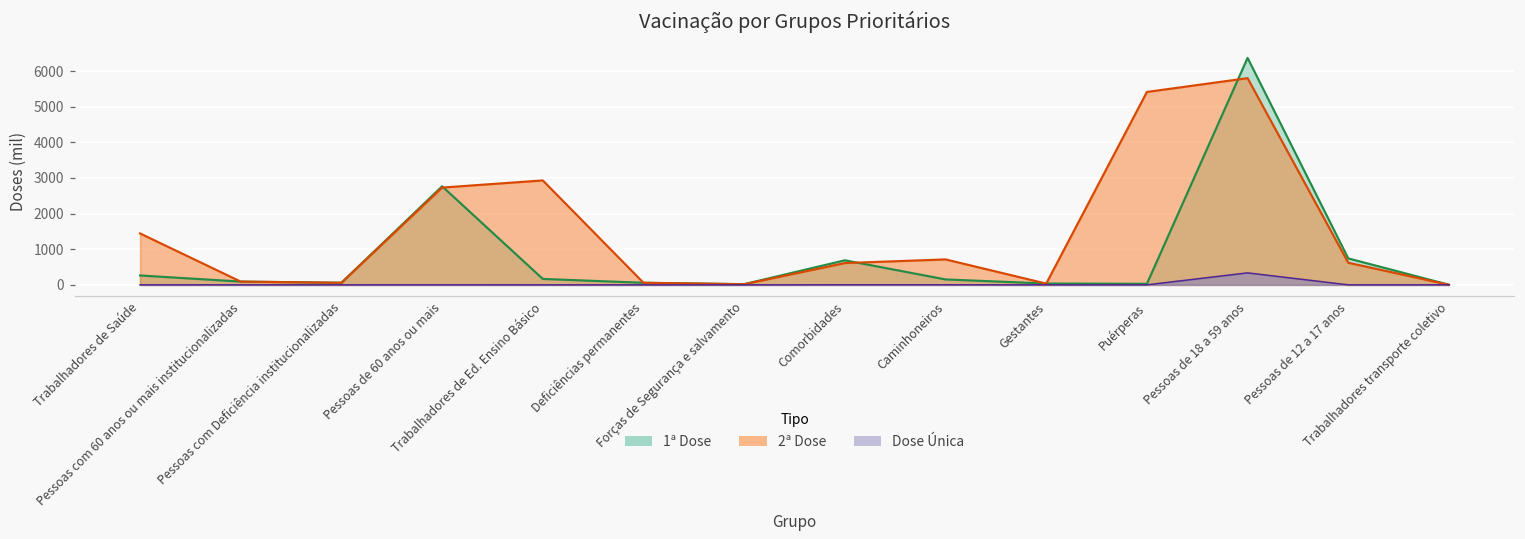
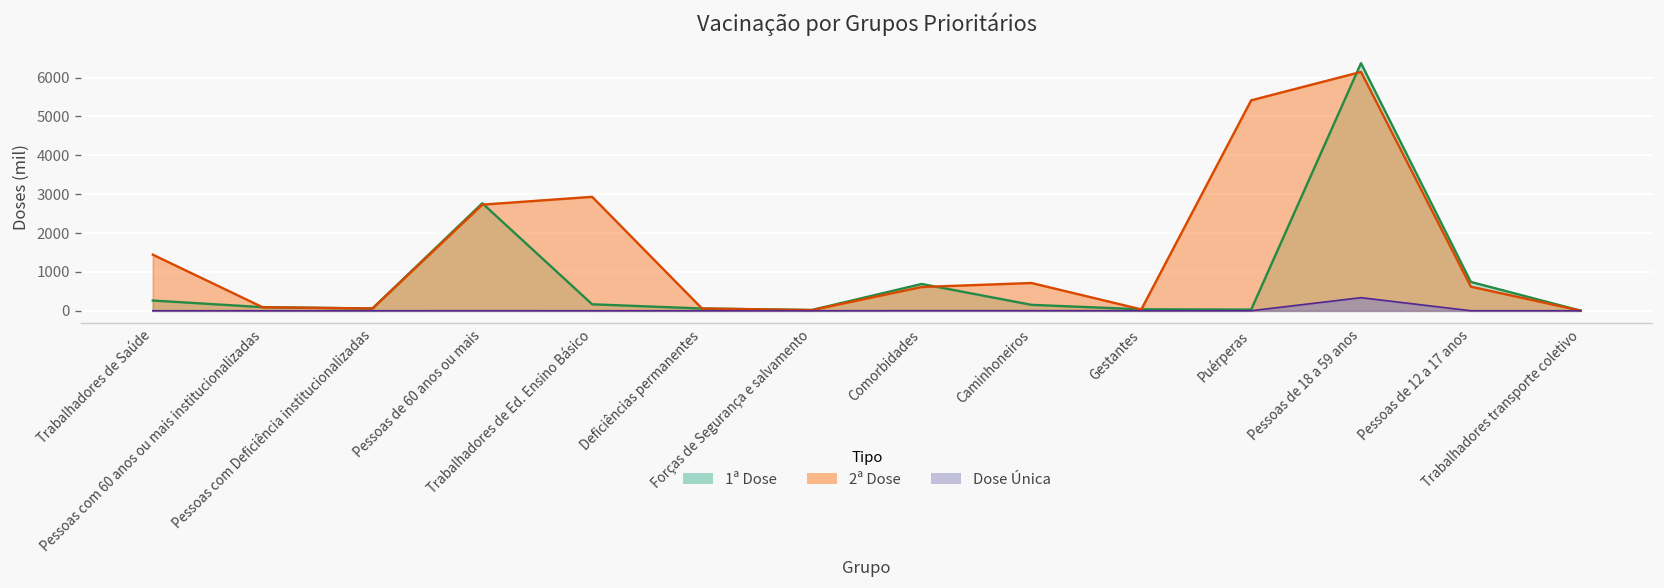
  {
    "2ª Dose": {
      "Trabalhadores de Saúde": 1400,
      "Trabalhadores de Ed. Ensino Básico": 2900,
      "Comorbidades": 600,
      "Caminhoneiros": 700,
      "Puérperas": 5400,
-     "Pessoas de 18 a 59 anos": 5800,
+     "Pessoas de 18 a 59 anos": 6100,
      "Pessoas de 12 a 17 anos": 600
    }
  }
